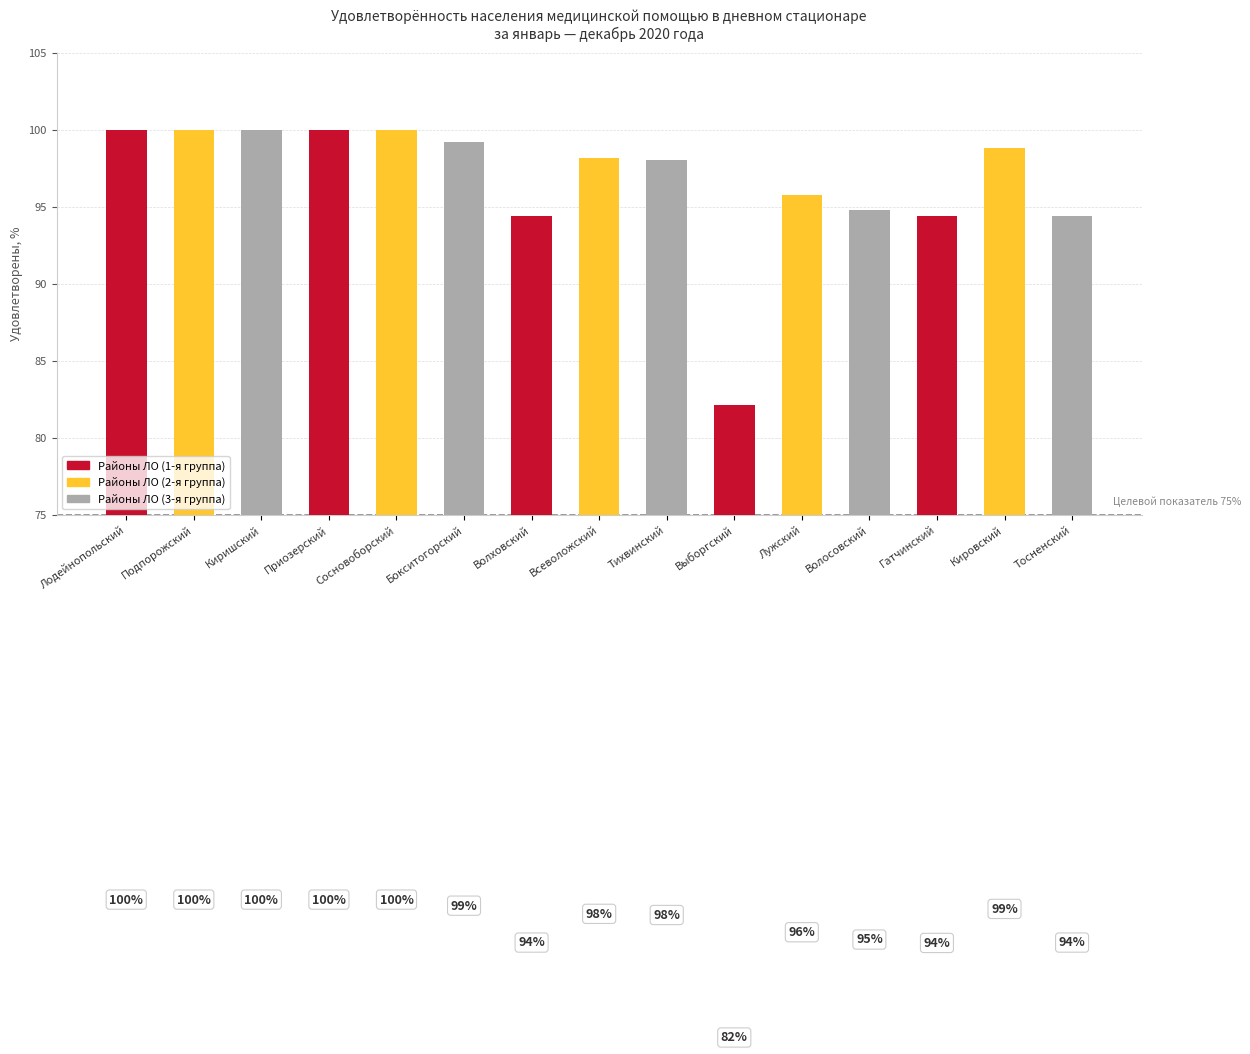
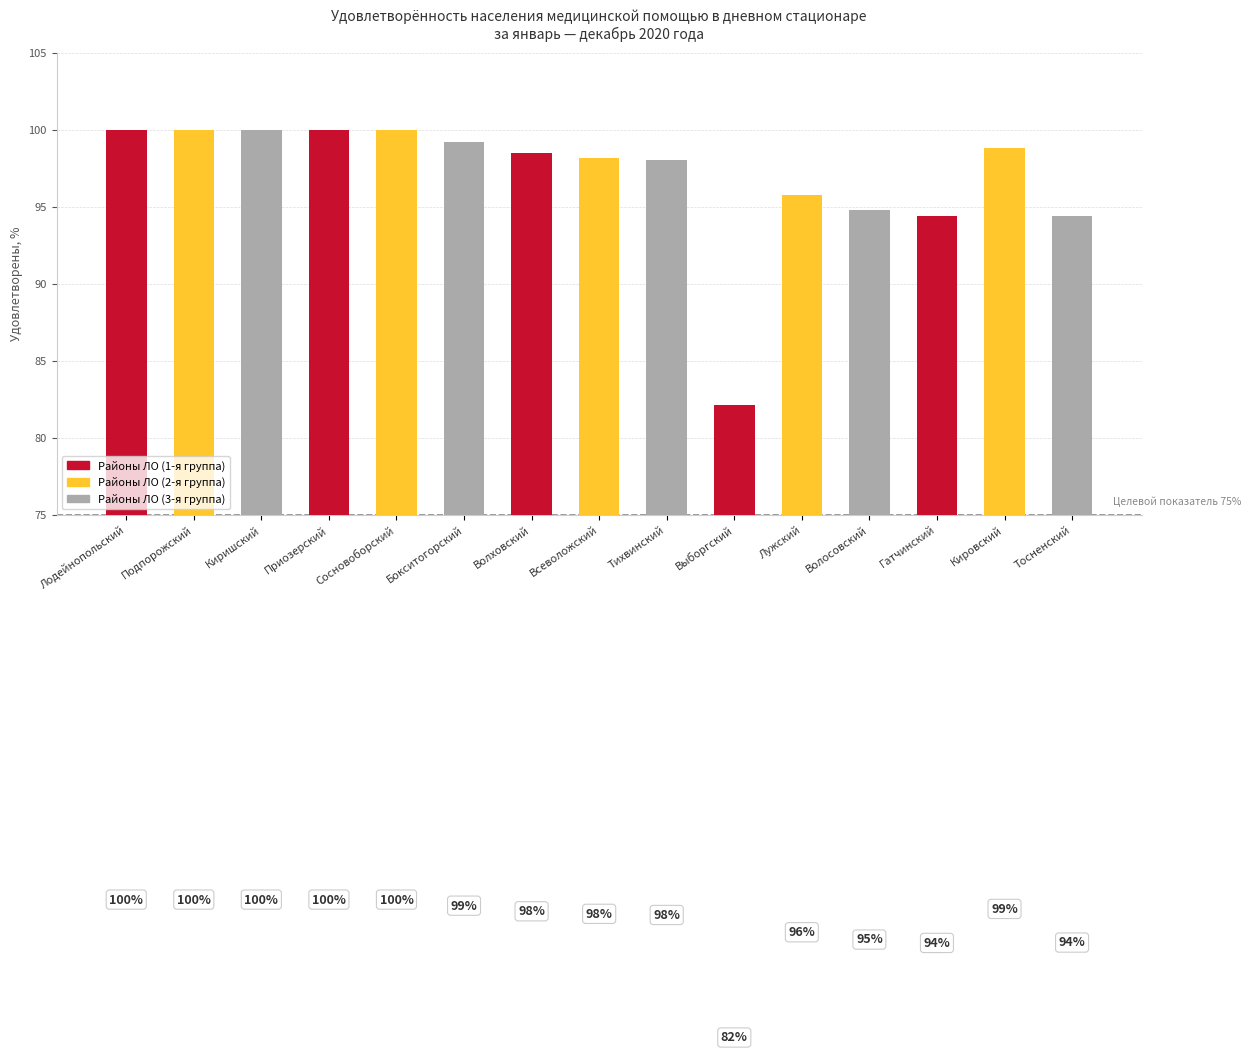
  {
-   "Волховский": "94%"
+   "Волховский": "98%"
  }
